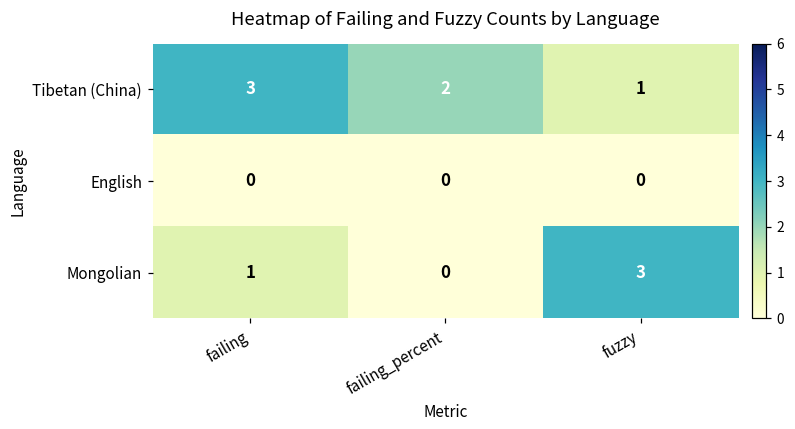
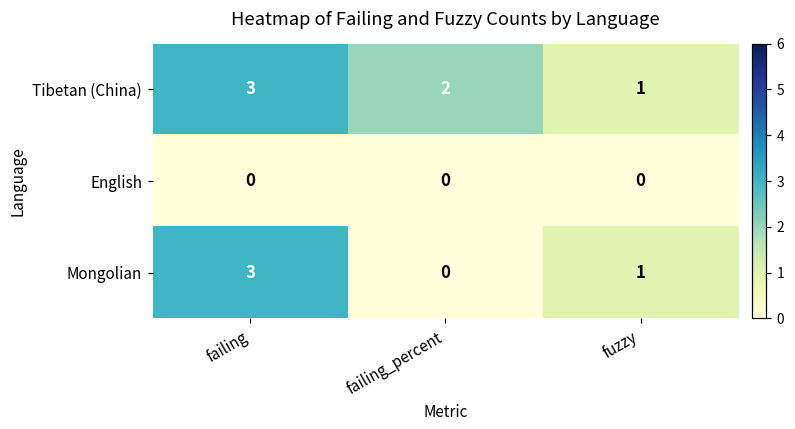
  {
    "Tibetan (China)": {
      "failing": 3,
      "failing_percent": 2,
      "fuzzy": 1
    },
    "English": {
      "failing": 0,
      "failing_percent": 0,
      "fuzzy": 0
    },
    "Mongolian": {
-     "failing": 1,
+     "failing": 3,
      "failing_percent": 0,
-     "fuzzy": 3
+     "fuzzy": 1
    }
  }
